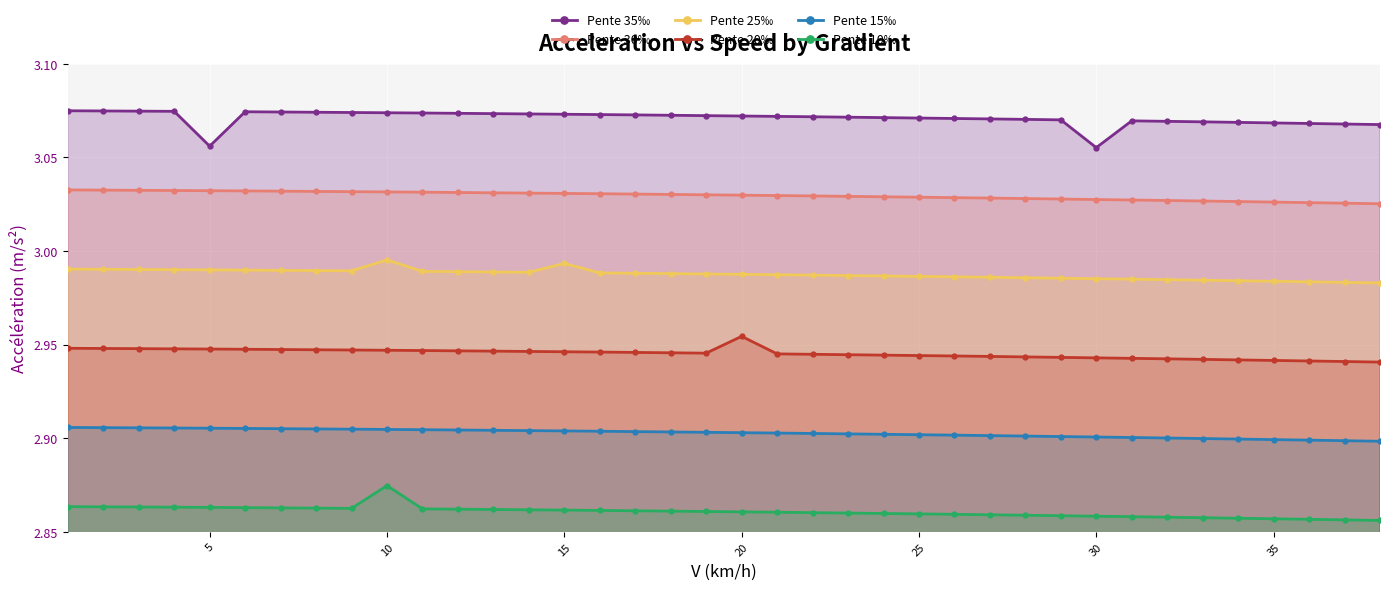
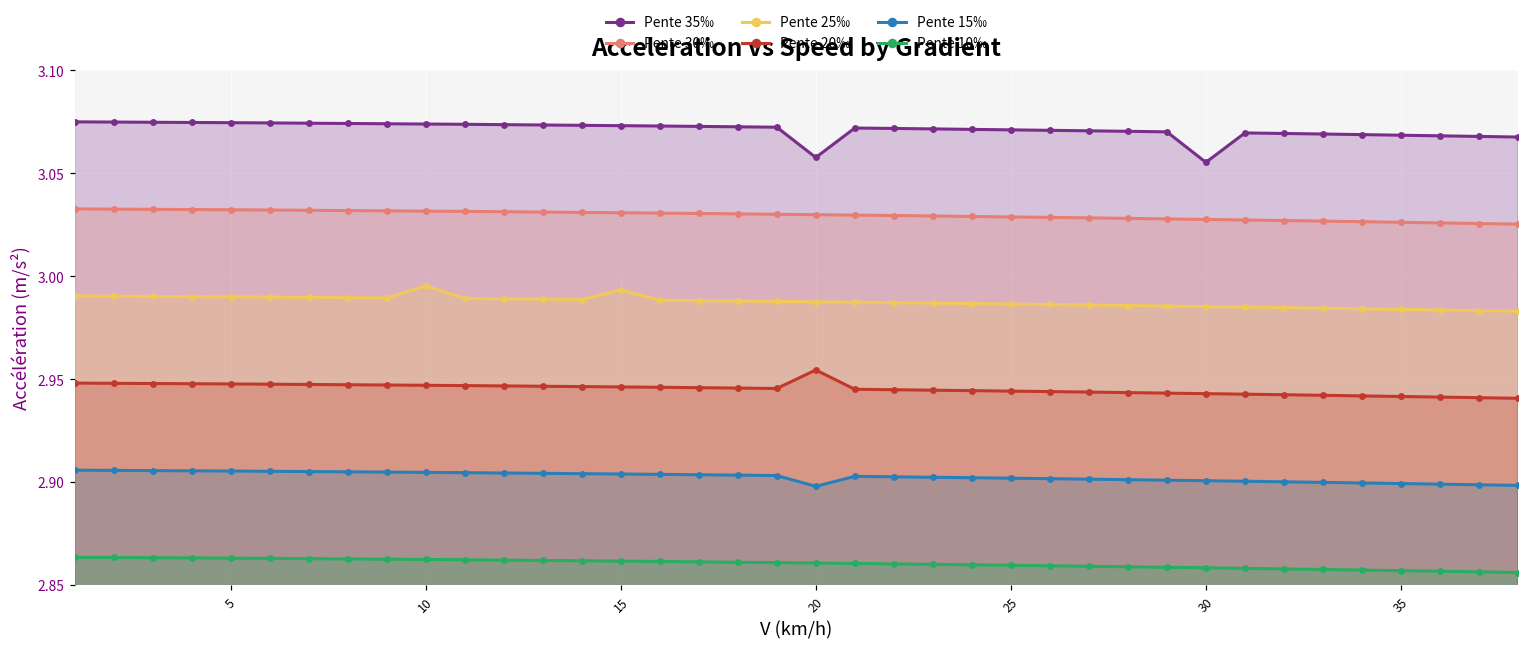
  {
    "Pente 35‰": {
-     "5": 3.056,
+     "5": 3.075,
      "10": 3.074,
      "15": 3.073,
-     "20": 3.072,
+     "20": 3.058,
      "25": 3.071,
      "30": 3.055,
      "35": 3.068
    },
    "Pente 30‰": {
      "5": 3.032,
      "10": 3.032,
      "15": 3.031,
      "20": 3.030,
      "25": 3.029,
      "30": 3.028,
      "35": 3.026
    },
    "Pente 25‰": {
      "5": 2.990,
      "10": 2.995,
      "15": 2.993,
      "20": 2.988,
      "25": 2.986,
      "30": 2.985,
      "35": 2.984
    },
    "Pente 20‰": {
      "5": 2.948,
      "10": 2.947,
      "15": 2.946,
      "20": 2.954,
      "25": 2.944,
      "30": 2.943,
      "35": 2.942
    },
    "Pente 15‰": {
      "5": 2.905,
      "10": 2.905,
      "15": 2.904,
-     "20": 2.903,
+     "20": 2.898,
      "25": 2.902,
      "30": 2.901,
      "35": 2.899
    },
    "Pente 10‰": {
      "5": 2.863,
-     "10": 2.875,
+     "10": 2.862,
      "15": 2.862,
      "20": 2.861,
      "25": 2.860,
      "30": 2.858,
      "35": 2.857
    }
  }
